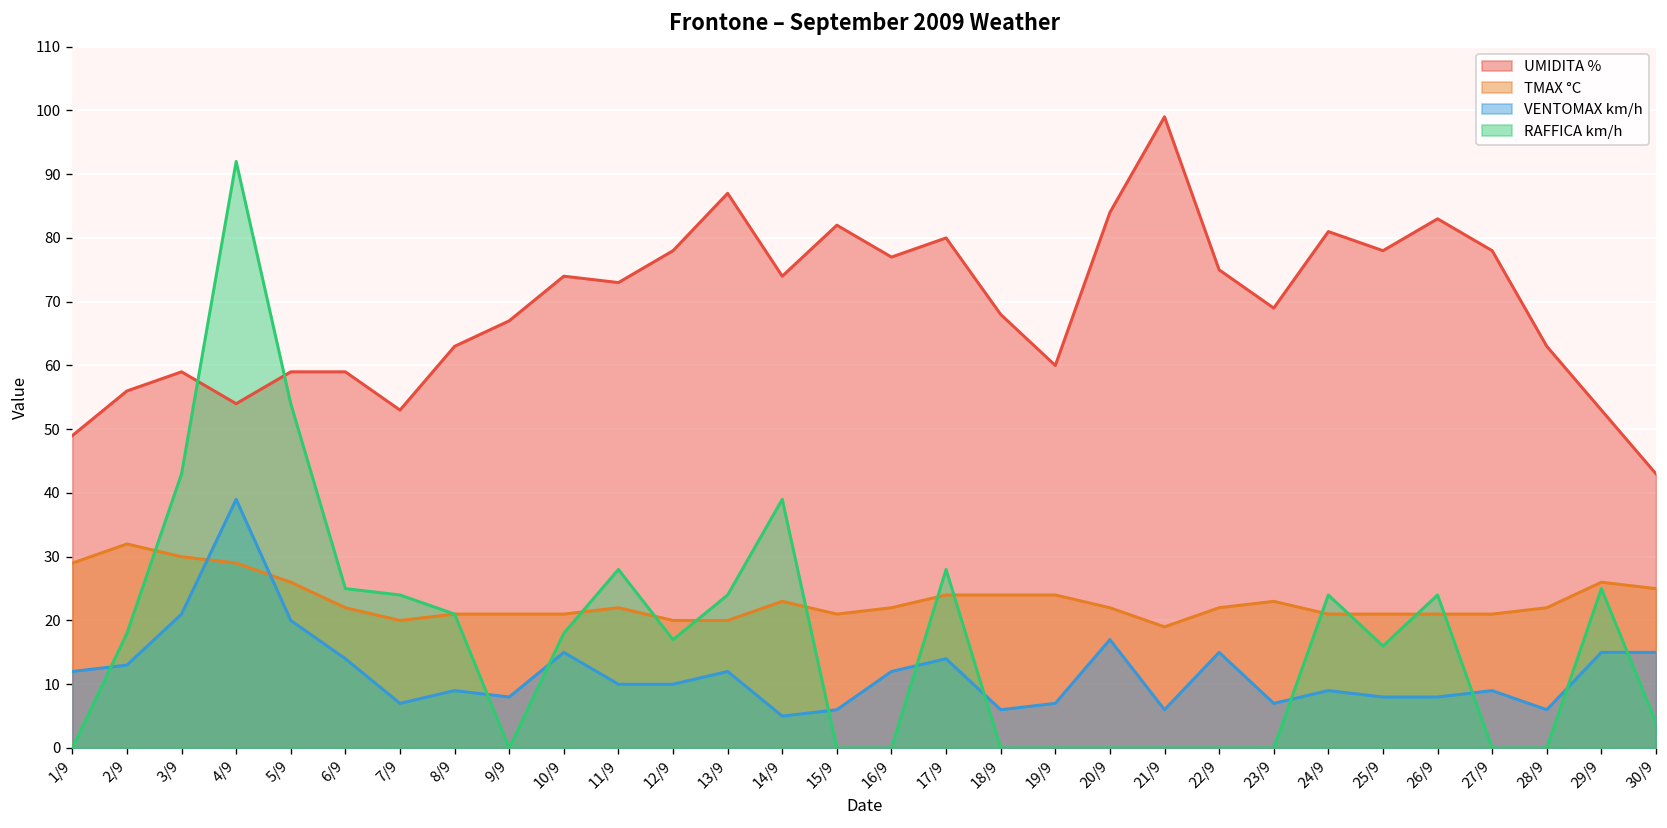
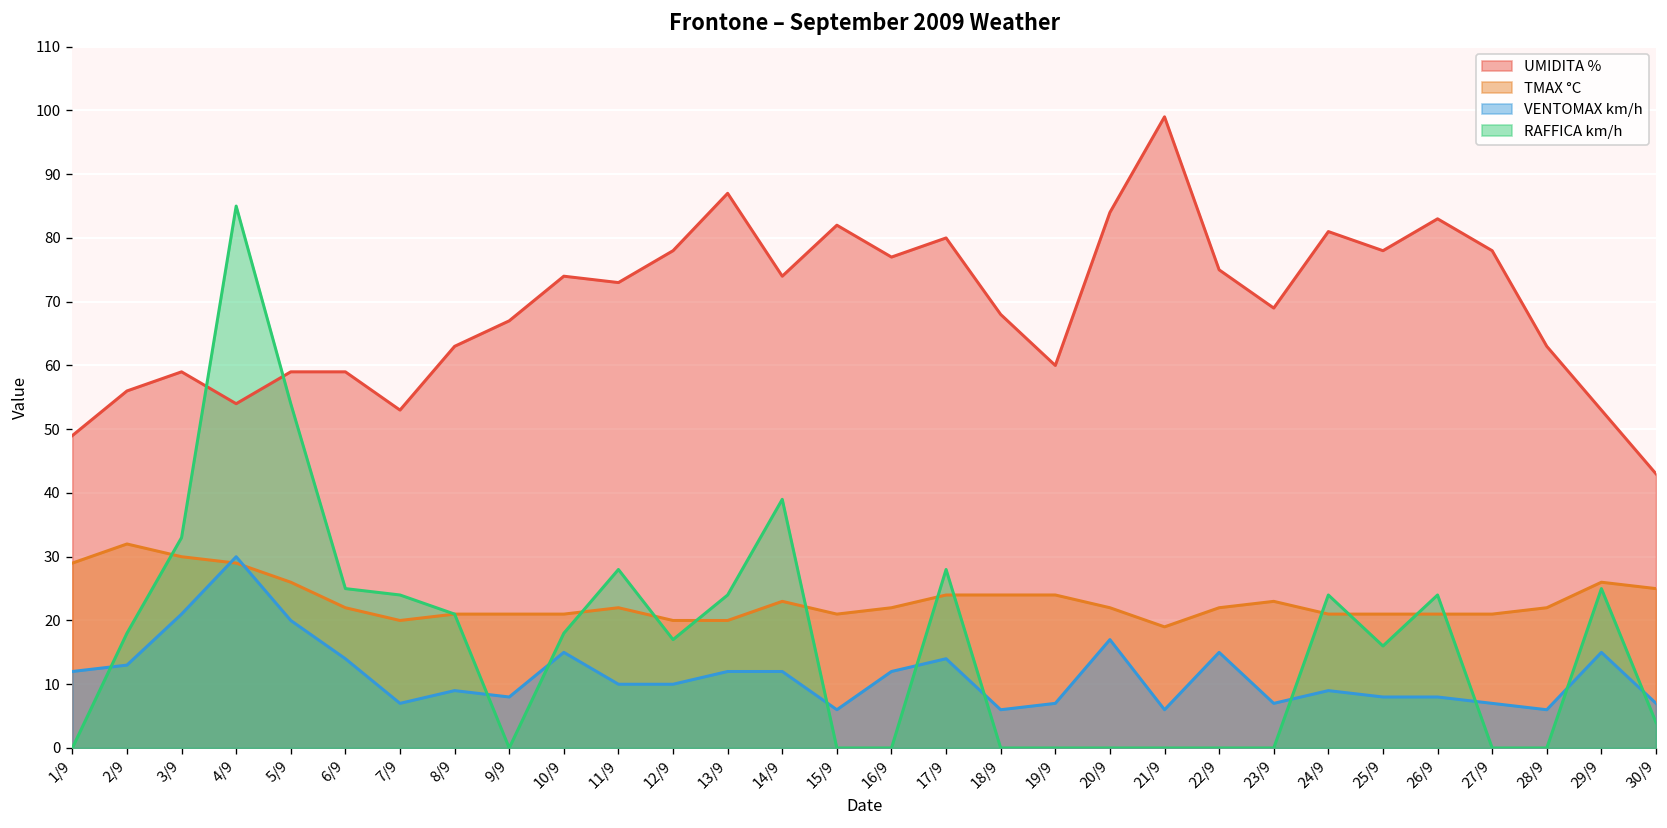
  {
    "VENTOMAX km/h": {
      "1/9": 12,
      "2/9": 13,
      "3/9": 21,
-     "4/9": 39,
+     "4/9": 30,
      "5/9": 20,
      "6/9": 14,
      "7/9": 7,
      "8/9": 9,
      "9/9": 8,
      "10/9": 15,
      "11/9": 10,
      "12/9": 10,
      "13/9": 12,
-     "14/9": 5,
+     "14/9": 12,
      "15/9": 6,
      "16/9": 12,
      "17/9": 14,
      "18/9": 6,
      "19/9": 7,
      "20/9": 17,
      "21/9": 6,
      "22/9": 15,
      "23/9": 7,
      "24/9": 9,
      "25/9": 8,
      "26/9": 8,
-     "27/9": 9,
+     "27/9": 7,
      "28/9": 6,
      "29/9": 15,
-     "30/9": 15
+     "30/9": 7
    },
    "RAFFICA km/h": {
      "1/9": 0,
      "2/9": 18,
-     "3/9": 43,
-     "4/9": 92,
+     "3/9": 33,
+     "4/9": 85,
      "5/9": 54,
      "6/9": 25,
      "7/9": 24,
      "9/9": 0,
      "10/9": 18,
      "11/9": 28,
      "12/9": 17,
      "13/9": 24,
      "14/9": 39,
      "15/9": 0,
      "16/9": 0,
      "17/9": 28,
      "18/9": 0,
      "19/9": 0,
      "20/9": 0,
      "21/9": 0,
      "22/9": 0,
      "23/9": 0,
      "24/9": 24,
      "25/9": 16,
      "26/9": 24,
      "27/9": 0,
      "28/9": 0,
      "29/9": 25,
      "30/9": 4
    }
  }
